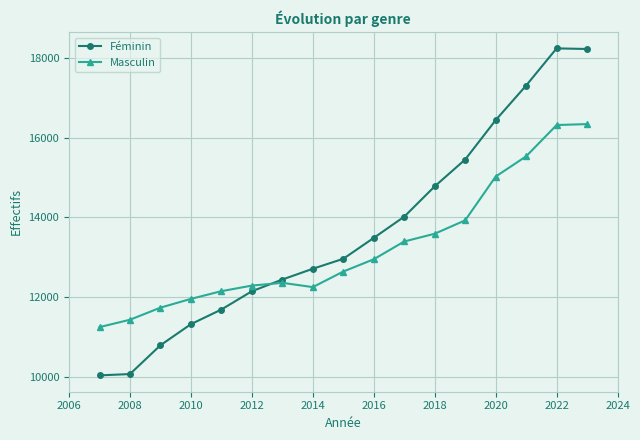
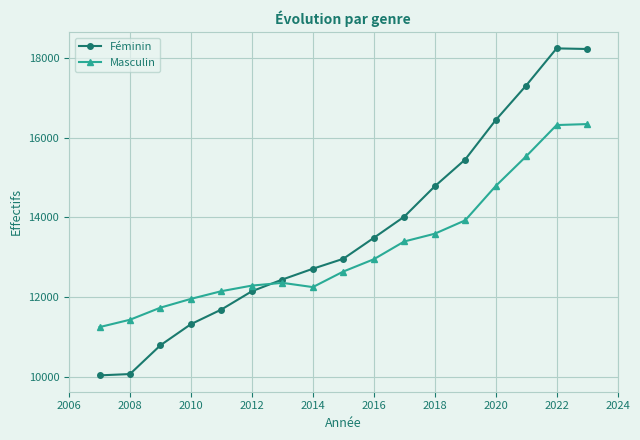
  {
    "Féminin": {
      "2008": 10100,
      "2010": 11300,
      "2012": 12100,
      "2014": 12700,
      "2016": 13500,
      "2018": 14800,
      "2020": 16400,
      "2022": 18200
    },
    "Masculin": {
      "2008": 11400,
      "2010": 12000,
      "2012": 12300,
      "2014": 12300,
      "2016": 13000,
      "2018": 13600,
-     "2020": 15000,
+     "2020": 14800,
      "2022": 16300
    }
  }
